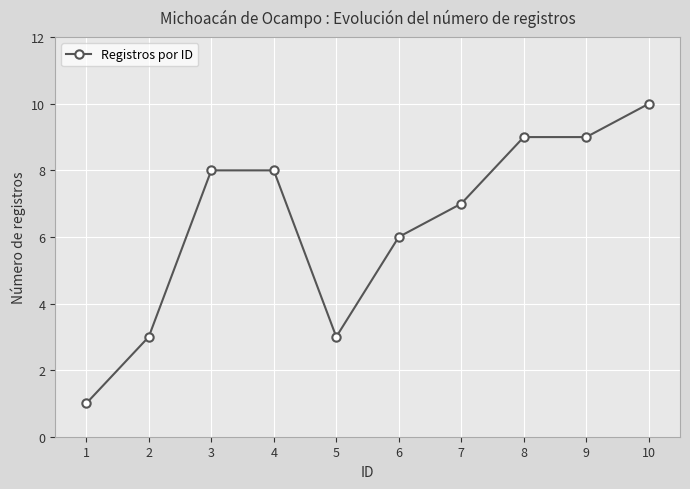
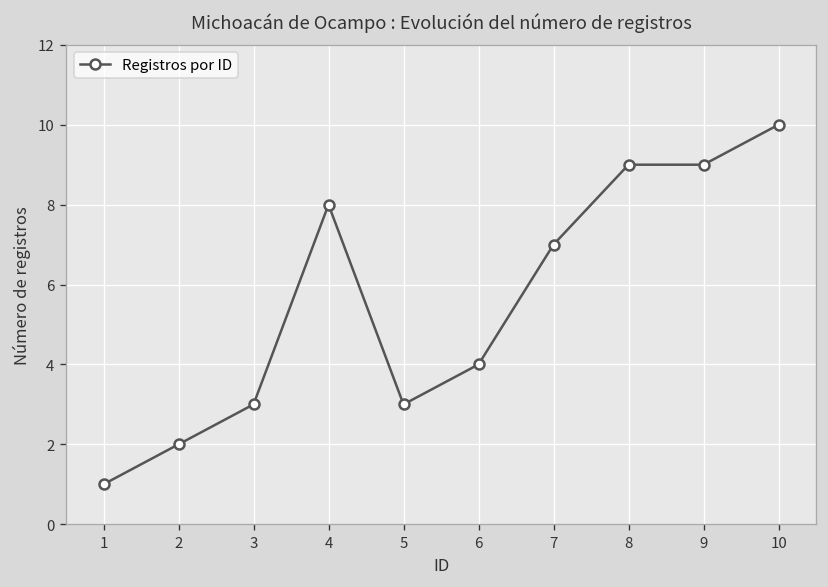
  {
    "1": 1,
-   "2": 3,
-   "3": 8,
+   "2": 2,
+   "3": 3,
    "4": 8,
    "5": 3,
-   "6": 6,
+   "6": 4,
    "7": 7,
    "8": 9,
    "9": 9,
    "10": 10
  }
